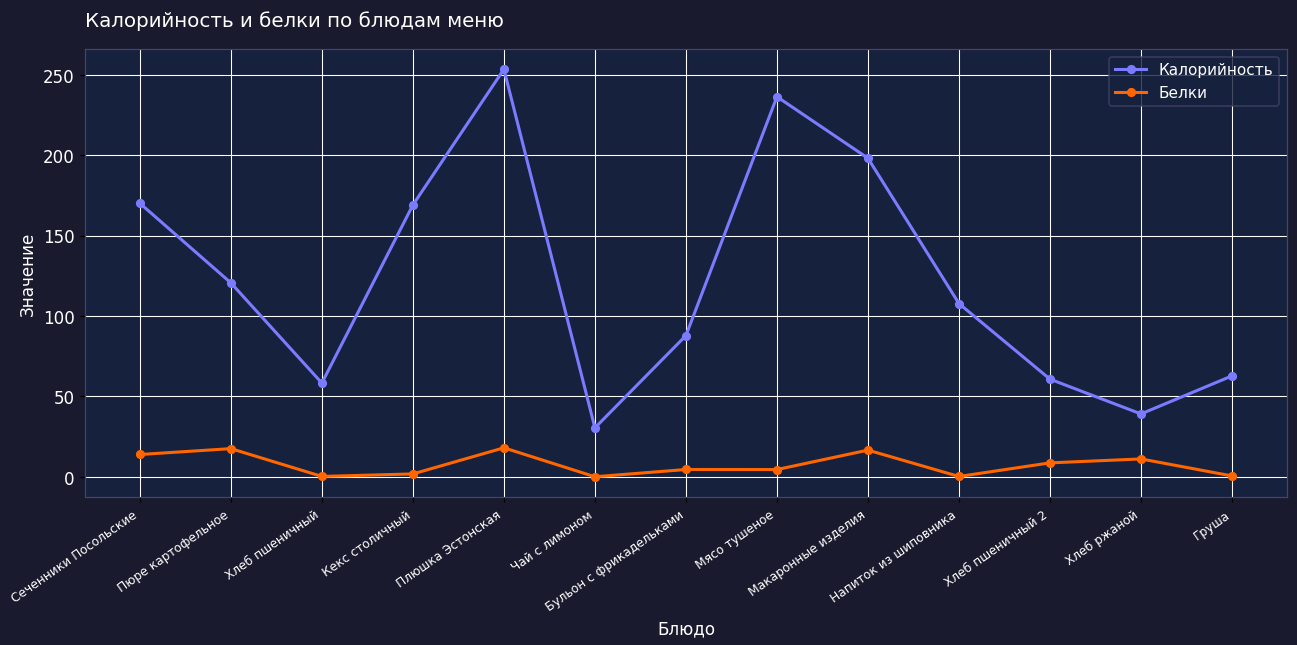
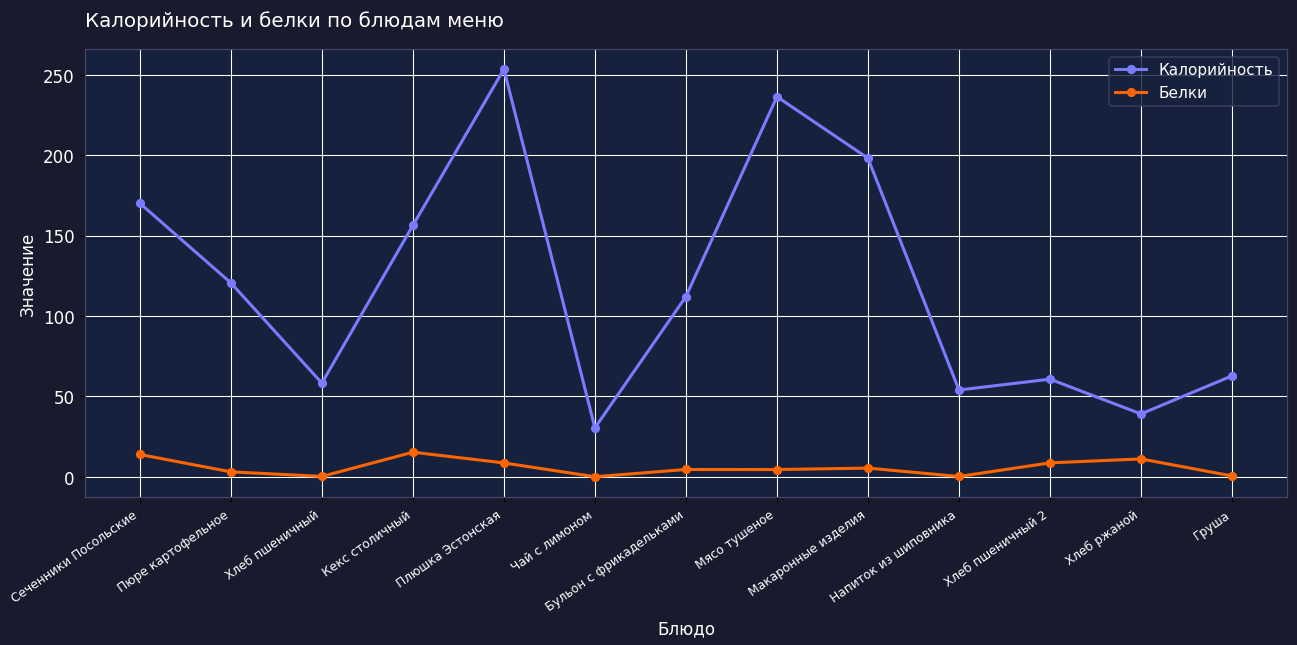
  {
    "Калорийность": {
      "Сеченники Посольские": 170,
      "Пюре картофельное": 121,
      "Хлеб пшеничный": 58,
-     "Кекс столичный": 169,
+     "Кекс столичный": 156,
      "Плюшка Эстонская": 254,
      "Чай с лимоном": 30,
-     "Бульон с фрикадельками": 88,
+     "Бульон с фрикадельками": 112,
      "Мясо тушеное": 236,
      "Макаронные изделия": 198,
-     "Напиток из шиповника": 108,
+     "Напиток из шиповника": 54,
      "Хлеб пшеничный 2": 61,
      "Хлеб ржаной": 39,
      "Груша": 63
    },
    "Белки": {
      "Сеченники Посольские": 14,
-     "Пюре картофельное": 18,
+     "Пюре картофельное": 3,
      "Хлеб пшеничный": 0,
-     "Кекс столичный": 2,
-     "Плюшка Эстонская": 18,
+     "Кекс столичный": 15,
+     "Плюшка Эстонская": 9,
      "Чай с лимоном": 0,
      "Бульон с фрикадельками": 5,
      "Мясо тушеное": 5,
-     "Макаронные изделия": 17,
+     "Макаронные изделия": 5,
      "Напиток из шиповника": 0,
      "Хлеб пшеничный 2": 9,
      "Хлеб ржаной": 11,
      "Груша": 1
    }
  }
